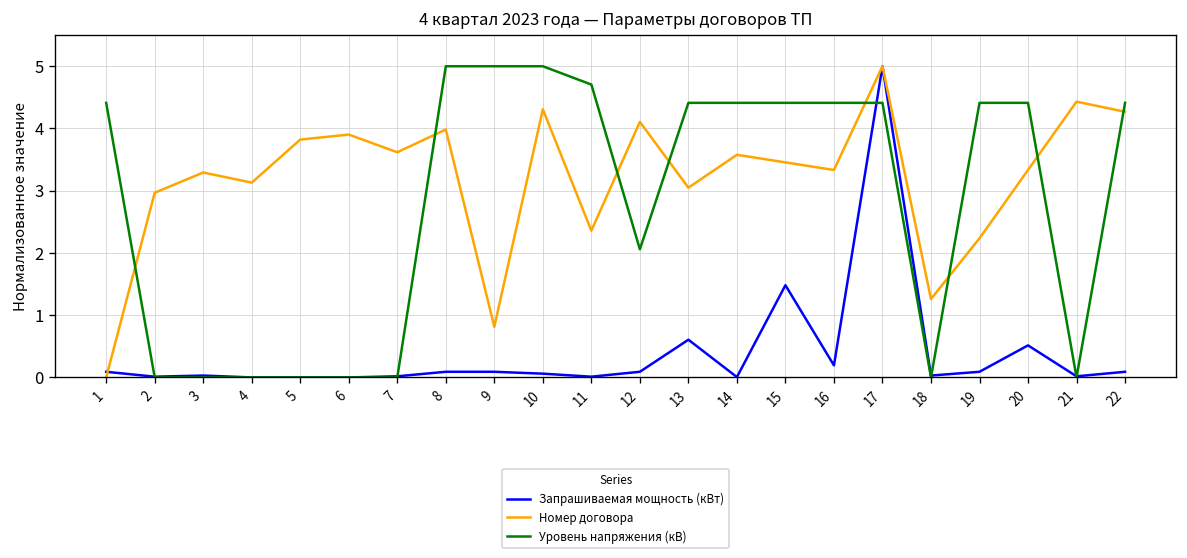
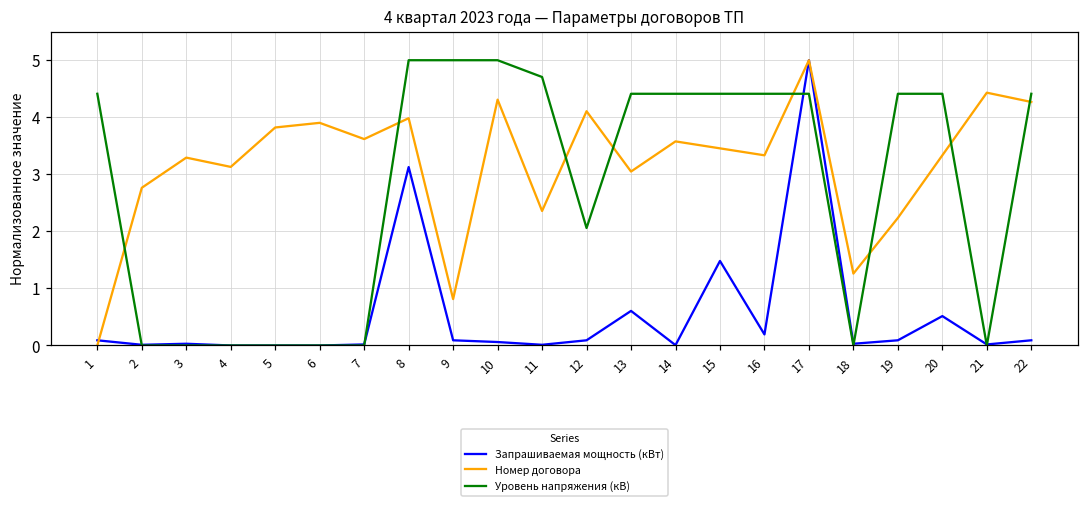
  {
    "Запрашиваемая мощность (кВт)": {
      "1": 0.1,
-     "8": 0.1,
+     "8": 3.1,
      "9": 0.1,
      "10": 0.1,
      "11": 0.0,
      "12": 0.1,
      "13": 0.6,
      "14": 0.0,
      "15": 1.5,
      "16": 0.2,
      "19": 0.1,
      "20": 0.5,
      "22": 0.1
    },
    "Номер договора": {
      "1": 0.0,
-     "2": 3.0,
+     "2": 2.8,
      "3": 3.3,
      "4": 3.1,
      "5": 3.8,
      "6": 3.9,
      "7": 3.6,
      "8": 4.0,
      "9": 0.8,
      "10": 4.3,
      "11": 2.4,
      "12": 4.1,
      "13": 3.0,
      "14": 3.6,
      "15": 3.5,
      "16": 3.3,
      "18": 1.3,
      "19": 2.2,
      "20": 3.3,
      "21": 4.4,
      "22": 4.3
    },
    "Уровень напряжения (кВ)": {
      "1": 4.4,
      "8": 5.0,
      "9": 5.0,
      "10": 5.0,
      "11": 4.7,
      "12": 2.1,
      "13": 4.4,
      "14": 4.4,
      "15": 4.4,
      "16": 4.4,
      "17": 4.4,
      "19": 4.4,
      "20": 4.4,
      "22": 4.4
    }
  }
